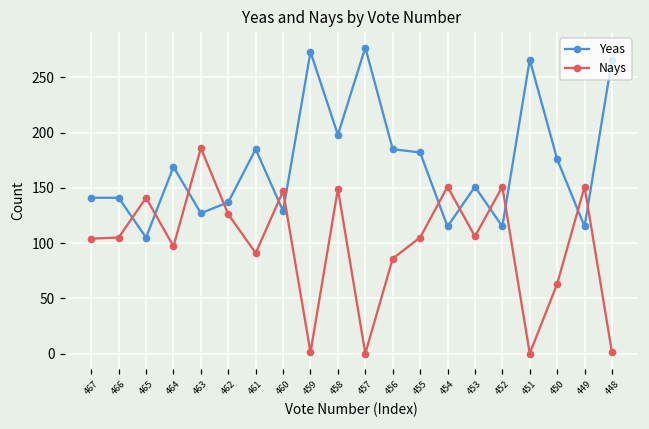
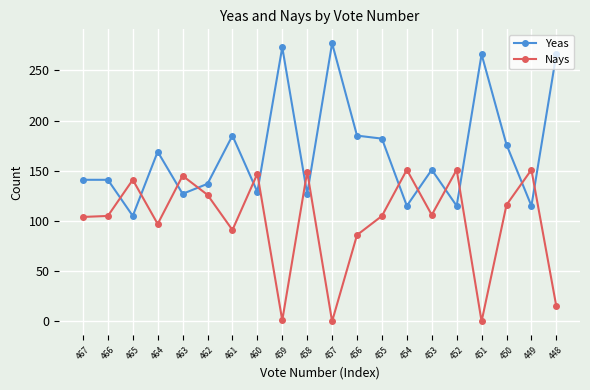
  {
    "Yeas": {
      "467": 141,
      "466": 141,
      "465": 105,
      "464": 169,
      "463": 127,
      "462": 137,
      "461": 185,
      "460": 129,
      "459": 273,
-     "458": 198,
+     "458": 127,
      "457": 277,
      "456": 185,
      "455": 182,
      "454": 115,
      "453": 151,
      "452": 115,
      "451": 266,
      "450": 176,
      "449": 115
    },
    "Nays": {
      "467": 104,
      "466": 105,
      "465": 141,
      "464": 97,
-     "463": 186,
+     "463": 145,
      "462": 126,
      "461": 91,
      "460": 147,
      "459": 1,
      "458": 149,
      "457": 0,
      "456": 86,
      "455": 105,
      "454": 151,
      "453": 106,
      "452": 151,
      "451": 0,
-     "450": 63,
+     "450": 116,
      "449": 151,
-     "448": 1
+     "448": 15
    }
  }
